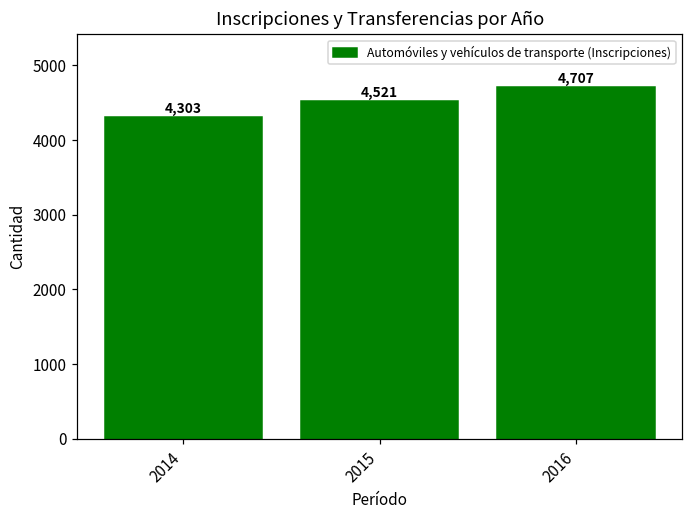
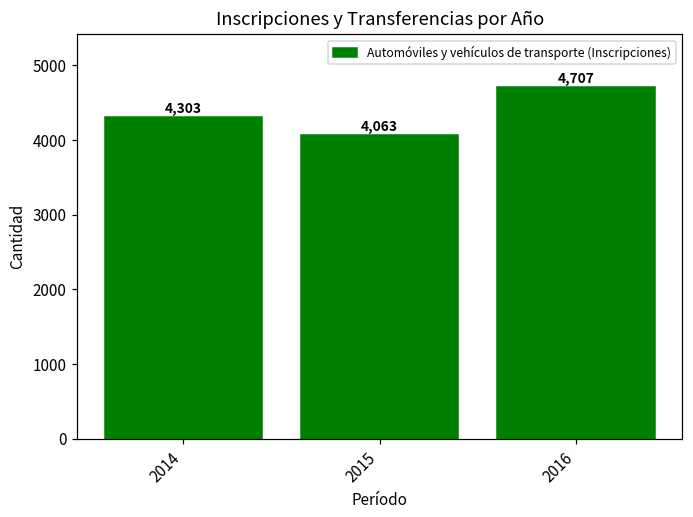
  {
    "2014": "4,303",
-   "2015": "4,521",
+   "2015": "4,063",
    "2016": "4,707"
  }
